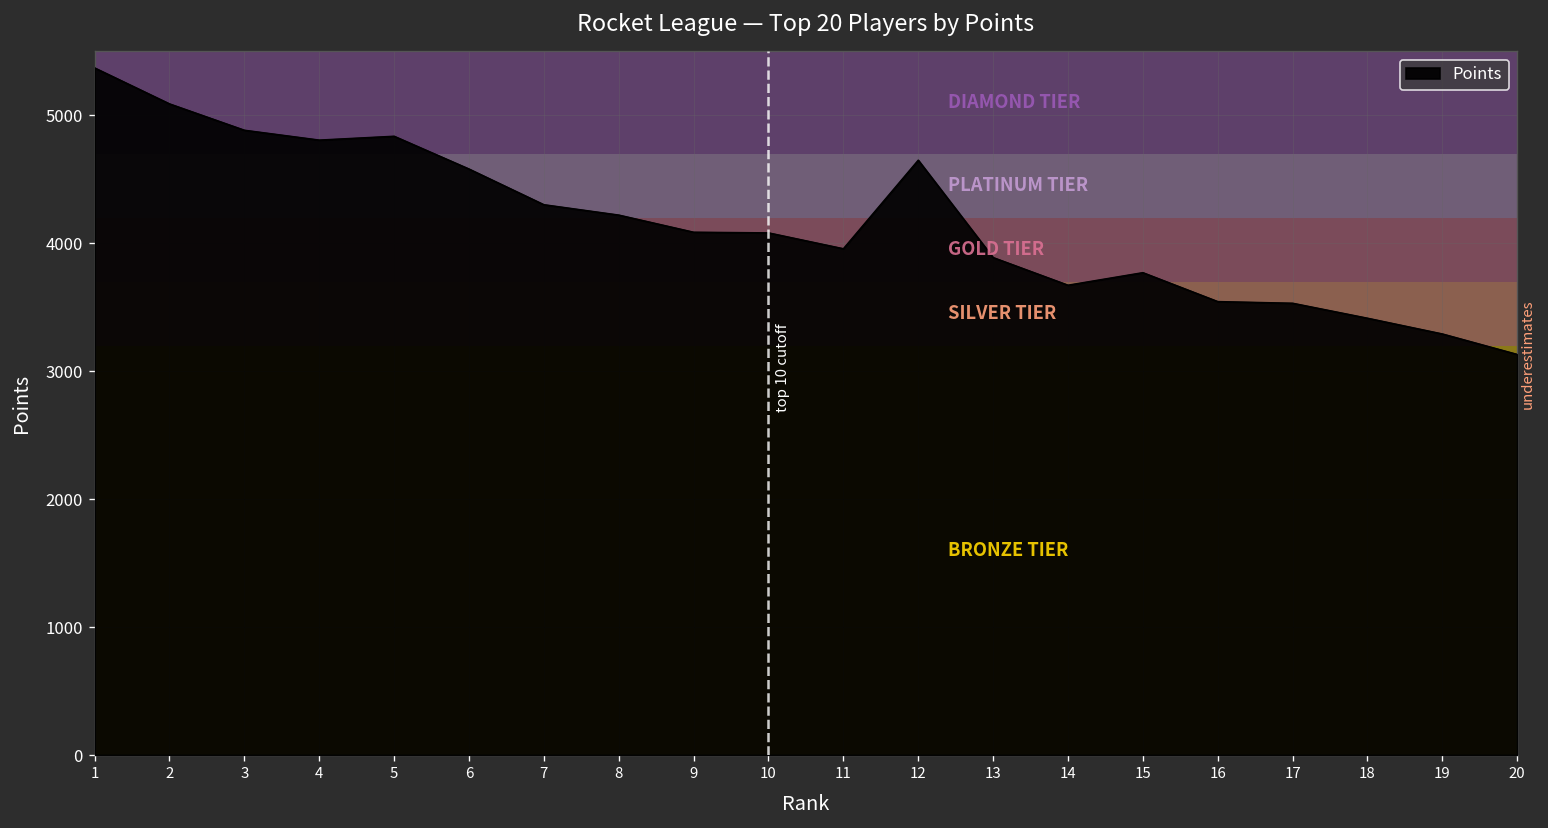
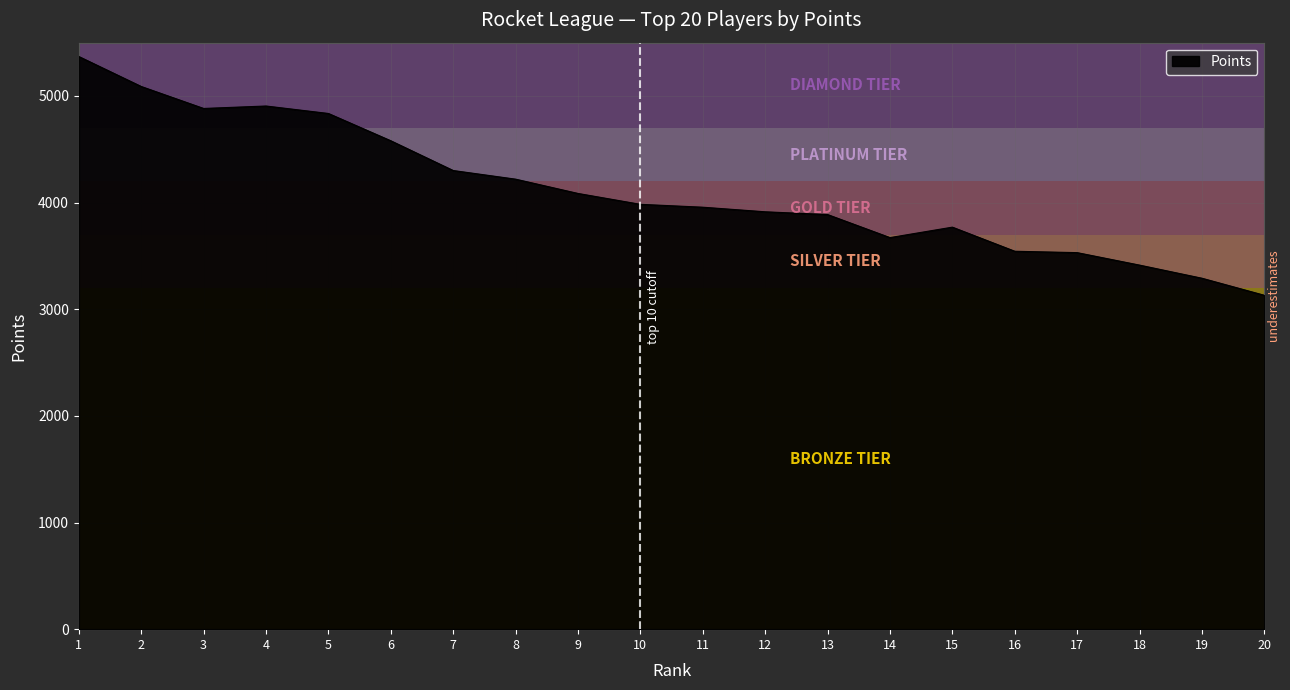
  {
    "1": 5370,
    "2": 5090,
    "3": 4880,
-   "4": 4810,
+   "4": 4910,
    "5": 4840,
    "6": 4580,
    "7": 4300,
    "8": 4220,
    "9": 4090,
-   "10": 4080,
+   "10": 3980,
    "11": 3960,
-   "12": 4650,
+   "12": 3910,
    "13": 3890,
    "14": 3670,
    "15": 3770,
    "16": 3540,
    "17": 3530,
    "18": 3410,
    "19": 3290,
    "20": 3130
  }
